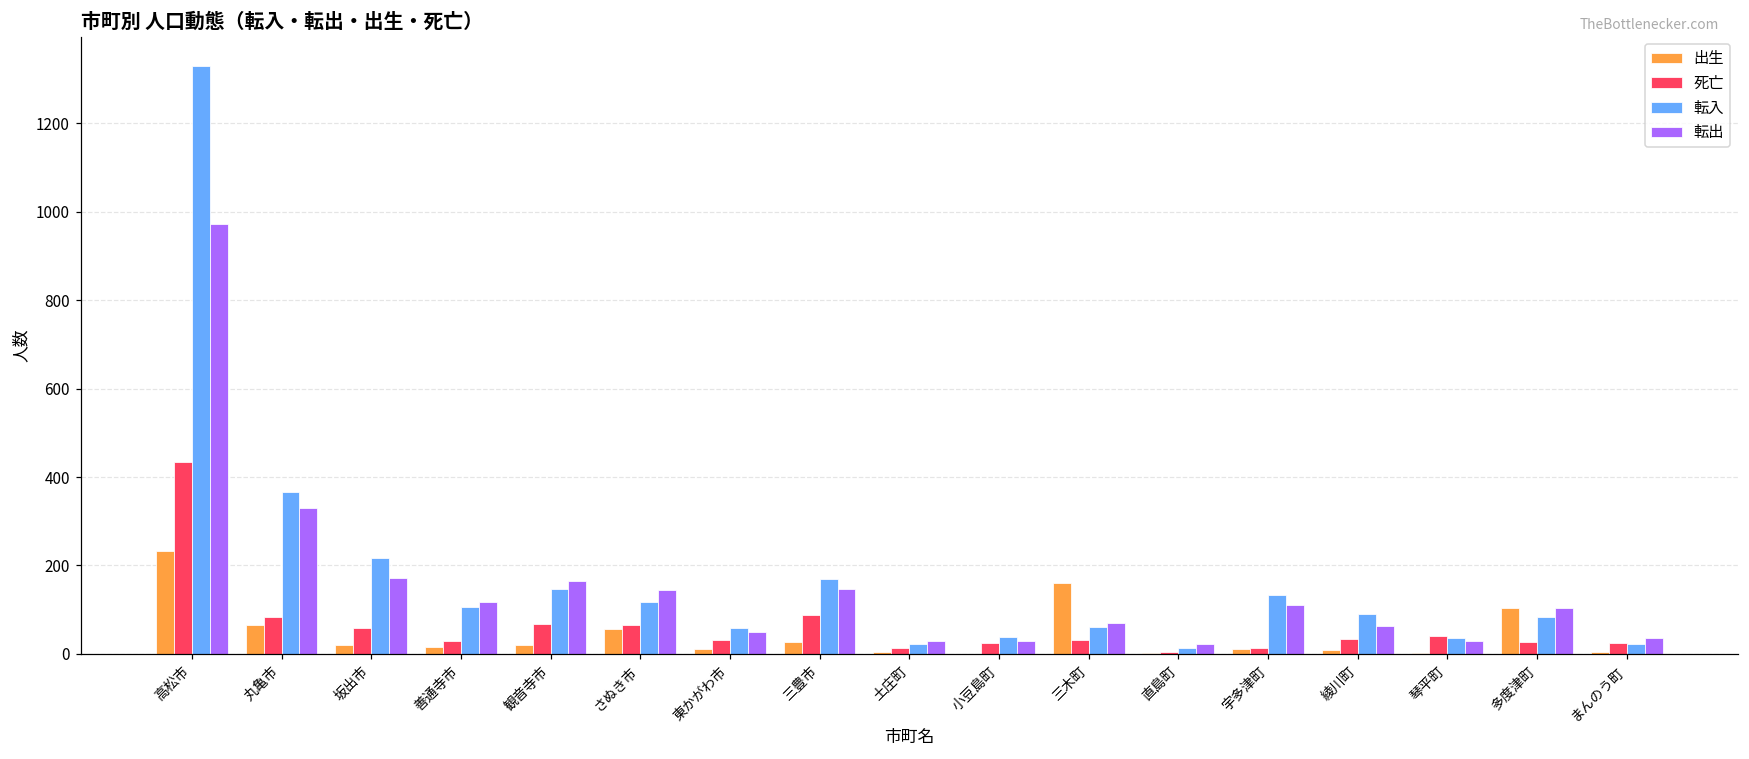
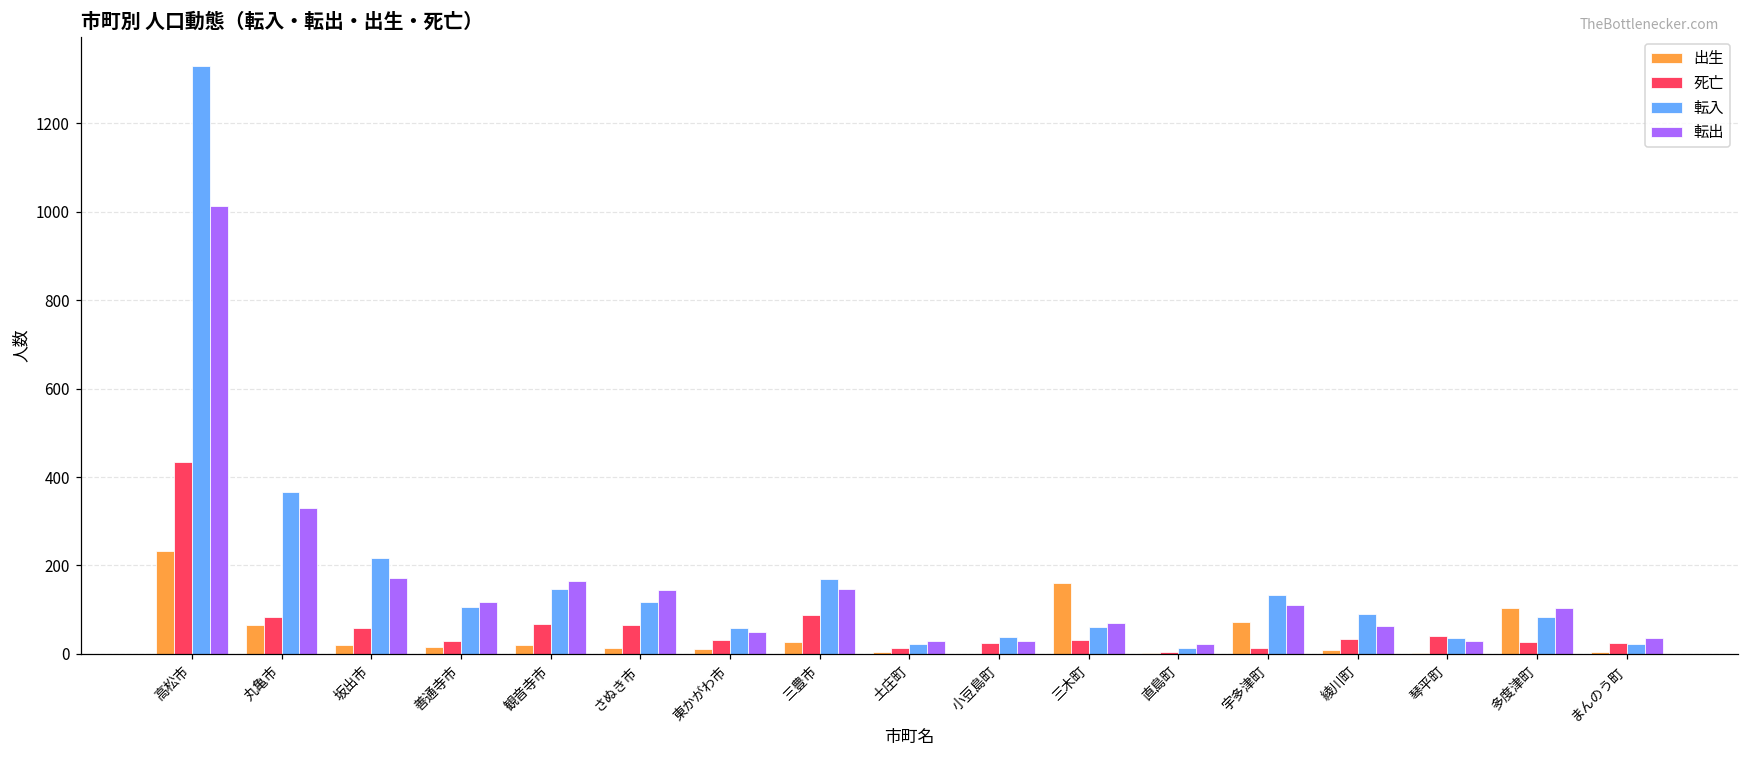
  {
    "出生": {
      "高松市": 230,
      "丸亀市": 70,
      "坂出市": 20,
      "善通寺市": 20,
      "観音寺市": 20,
-     "さぬき市": 60,
+     "さぬき市": 10,
      "東かがわ市": 10,
      "三豊市": 30,
      "小豆島町": 0,
      "三木町": 160,
-     "宇多津町": 10,
+     "宇多津町": 70,
      "綾川町": 10,
      "多度津町": 100
    },
    "死亡": {
      "高松市": 430,
      "丸亀市": 80,
      "坂出市": 60,
      "善通寺市": 30,
      "観音寺市": 70,
      "さぬき市": 70,
      "東かがわ市": 30,
      "三豊市": 90,
      "土庄町": 10,
      "小豆島町": 30,
      "三木町": 30,
      "宇多津町": 10,
      "綾川町": 30,
      "琴平町": 40,
      "多度津町": 30,
      "まんのう町": 30
    },
    "転入": {
      "高松市": 1330,
      "丸亀市": 370,
      "坂出市": 220,
      "善通寺市": 110,
      "観音寺市": 150,
      "さぬき市": 120,
      "東かがわ市": 60,
      "三豊市": 170,
      "土庄町": 20,
      "小豆島町": 40,
      "三木町": 60,
      "直島町": 10,
      "宇多津町": 130,
      "綾川町": 90,
      "琴平町": 40,
      "多度津町": 80,
      "まんのう町": 20
    },
    "転出": {
-     "高松市": 970,
+     "高松市": 1010,
      "丸亀市": 330,
      "坂出市": 170,
      "善通寺市": 120,
      "観音寺市": 170,
      "さぬき市": 150,
      "東かがわ市": 50,
      "三豊市": 150,
      "土庄町": 30,
      "小豆島町": 30,
      "三木町": 70,
      "直島町": 20,
      "宇多津町": 110,
      "綾川町": 60,
      "琴平町": 30,
      "多度津町": 100,
      "まんのう町": 40
    }
  }
